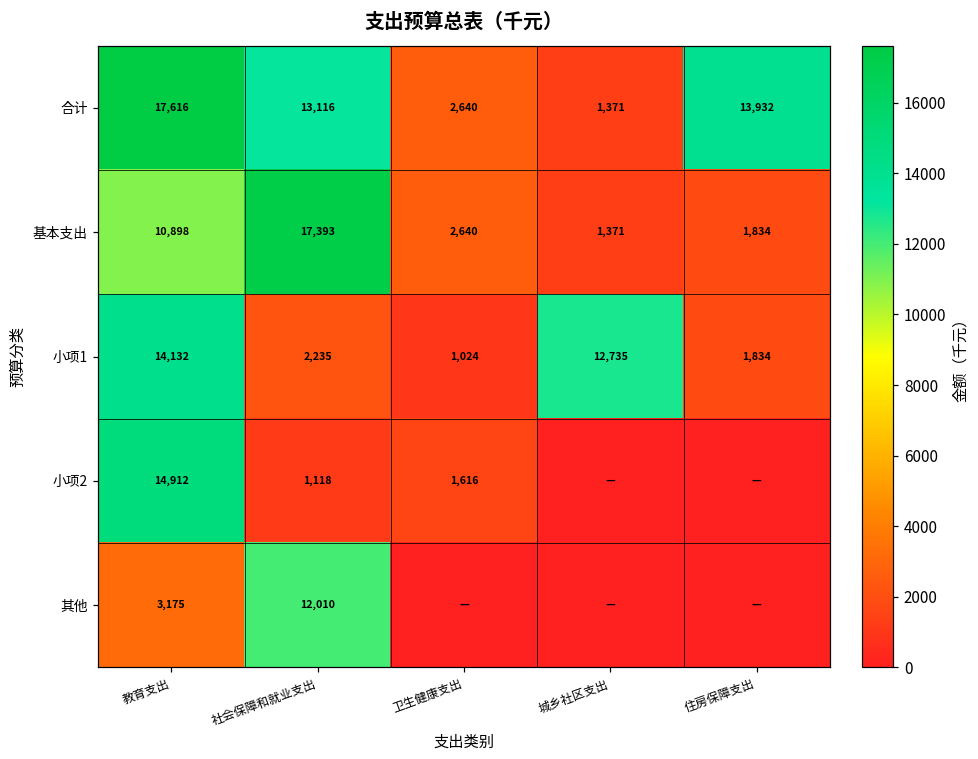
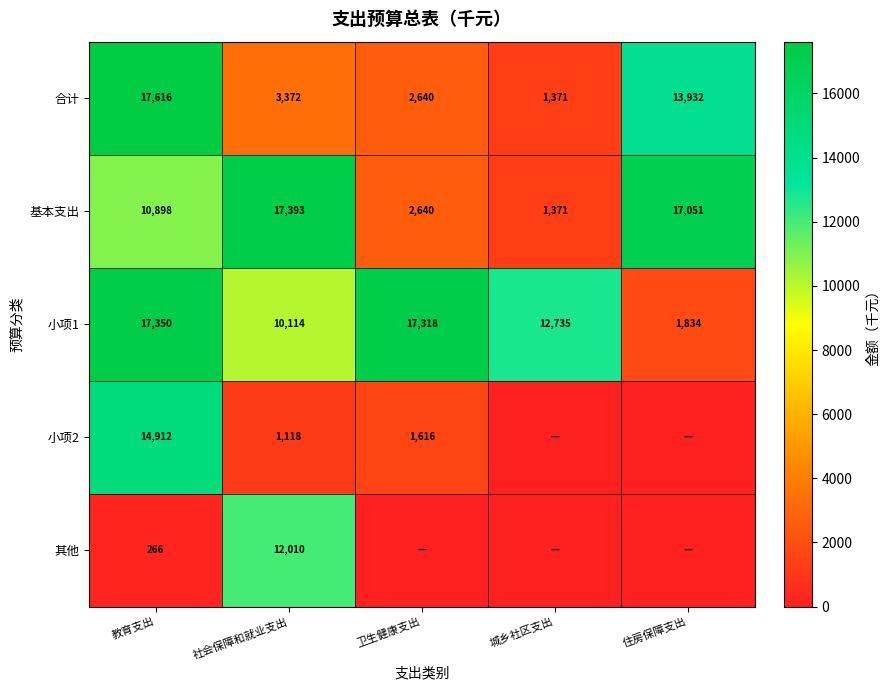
  {
    "合计": {
      "教育支出": "17,616",
-     "社会保障和就业支出": "13,116",
+     "社会保障和就业支出": "3,372",
      "卫生健康支出": "2,640",
      "城乡社区支出": "1,371",
      "住房保障支出": "13,932"
    },
    "基本支出": {
      "教育支出": "10,898",
      "社会保障和就业支出": "17,393",
      "卫生健康支出": "2,640",
      "城乡社区支出": "1,371",
-     "住房保障支出": "1,834"
+     "住房保障支出": "17,051"
    },
    "小项1": {
-     "教育支出": "14,132",
-     "社会保障和就业支出": "2,235",
-     "卫生健康支出": "1,024",
+     "教育支出": "17,350",
+     "社会保障和就业支出": "10,114",
+     "卫生健康支出": "17,318",
      "城乡社区支出": "12,735",
      "住房保障支出": "1,834"
    },
    "小项2": {
      "教育支出": "14,912",
      "社会保障和就业支出": "1,118",
      "卫生健康支出": "1,616"
    },
    "其他": {
-     "教育支出": "3,175",
+     "教育支出": "266",
      "社会保障和就业支出": "12,010"
    }
  }
